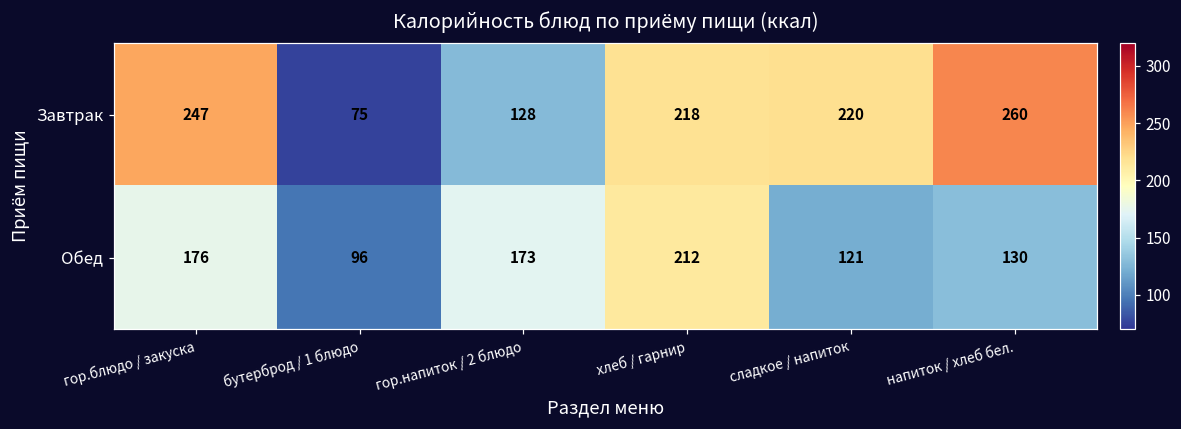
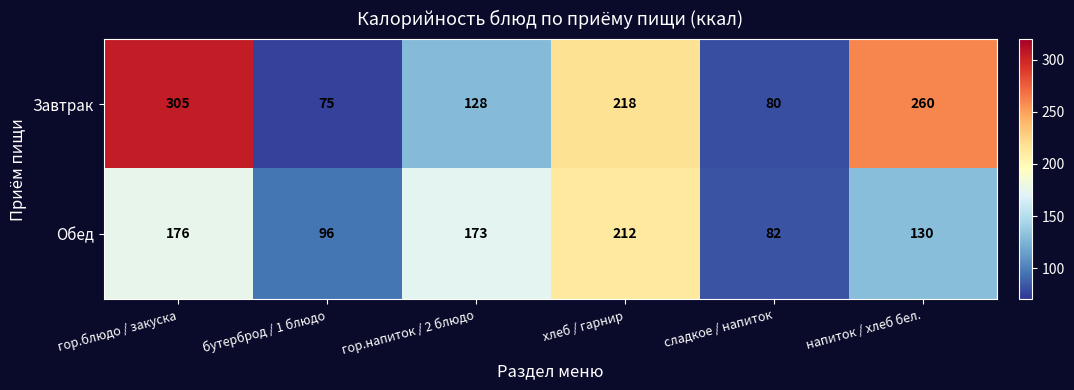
  {
    "Завтрак": {
-     "гор.блюдо / закуска": 247,
+     "гор.блюдо / закуска": 305,
      "бутерброд / 1 блюдо": 75,
      "гор.напиток / 2 блюдо": 128,
      "хлеб / гарнир": 218,
-     "сладкое / напиток": 220,
+     "сладкое / напиток": 80,
      "напиток / хлеб бел.": 260
    },
    "Обед": {
      "гор.блюдо / закуска": 176,
      "бутерброд / 1 блюдо": 96,
      "гор.напиток / 2 блюдо": 173,
      "хлеб / гарнир": 212,
-     "сладкое / напиток": 121,
+     "сладкое / напиток": 82,
      "напиток / хлеб бел.": 130
    }
  }
